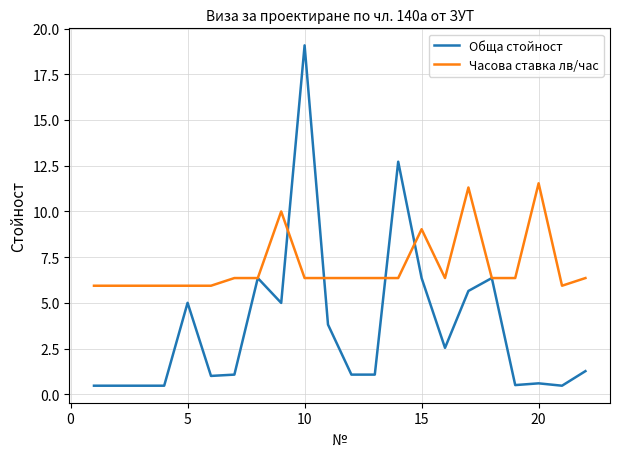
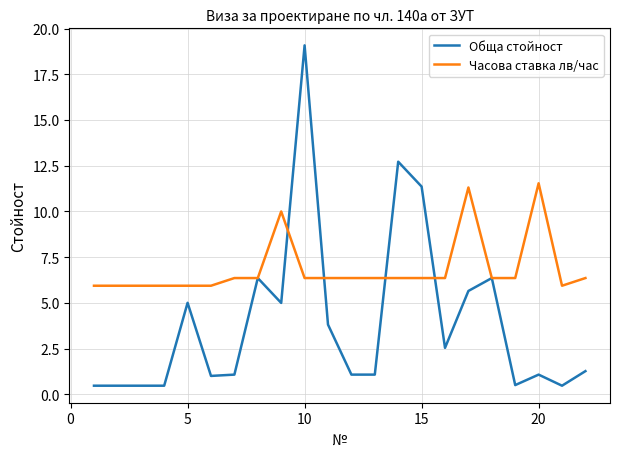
  {
    "Обща стойност": {
      "5": 5.0,
      "10": 19.1,
-     "15": 6.4,
-     "20": 0.6
+     "15": 11.4,
+     "20": 1.1
    },
    "Часова ставка лв/час": {
      "5": 5.9,
      "10": 6.4,
-     "15": 9.0,
+     "15": 6.4,
      "20": 11.5
    }
  }
